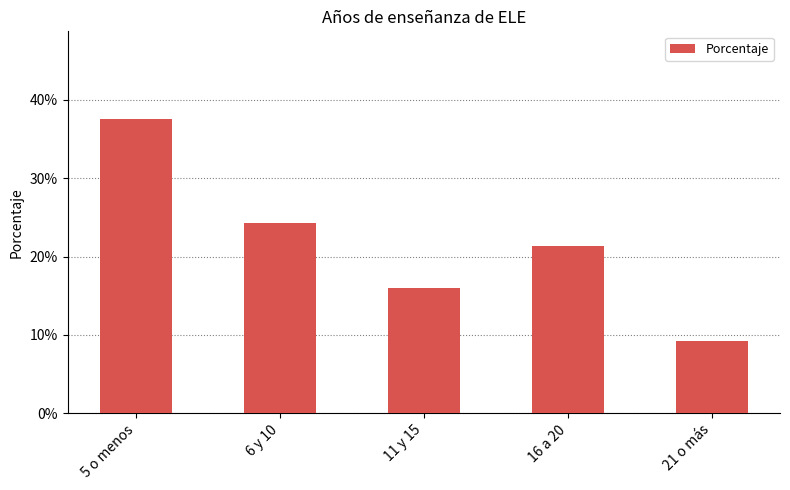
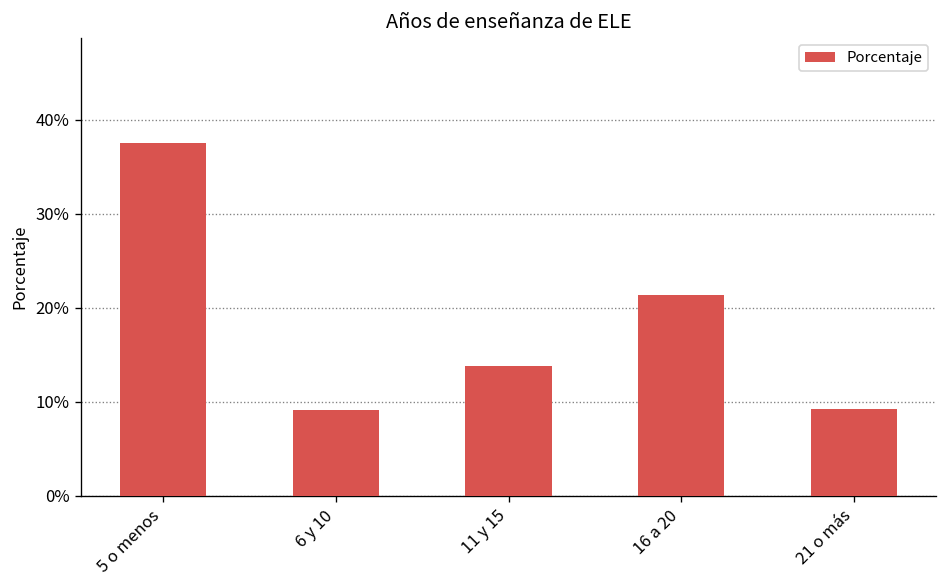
  {
    "5 o menos": "38%",
-   "6 y 10": "24%",
-   "11 y 15": "16%",
+   "6 y 10": "9%",
+   "11 y 15": "14%",
    "16 a 20": "21%",
    "21 o más": "9%"
  }
